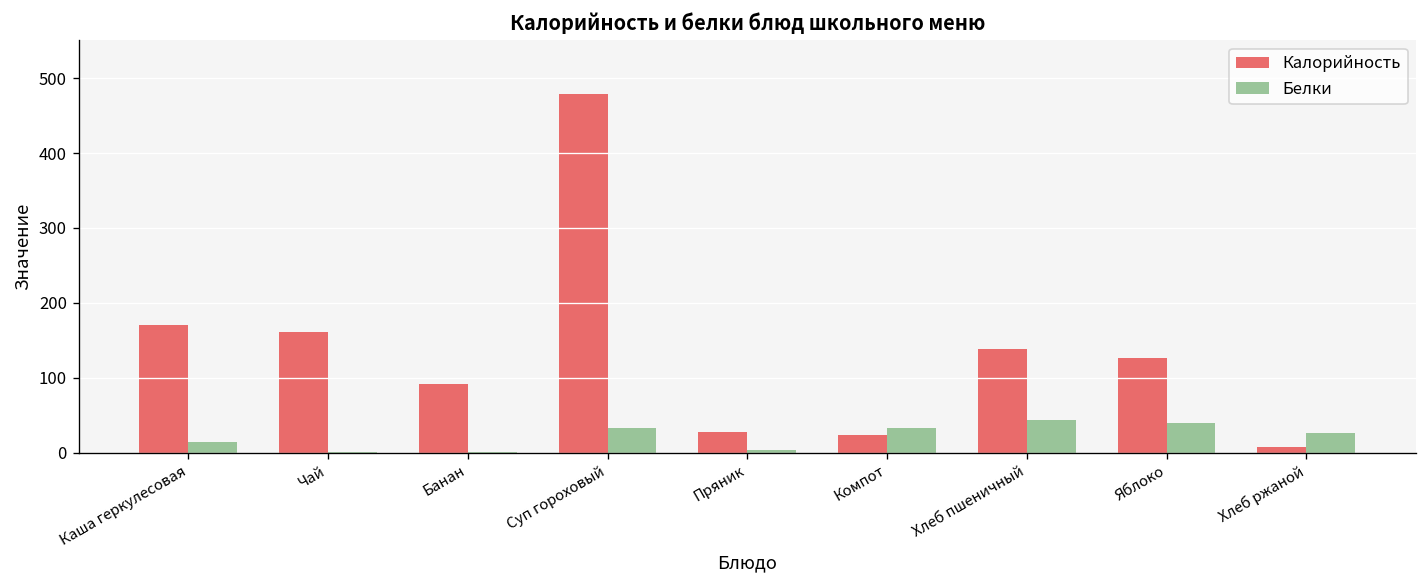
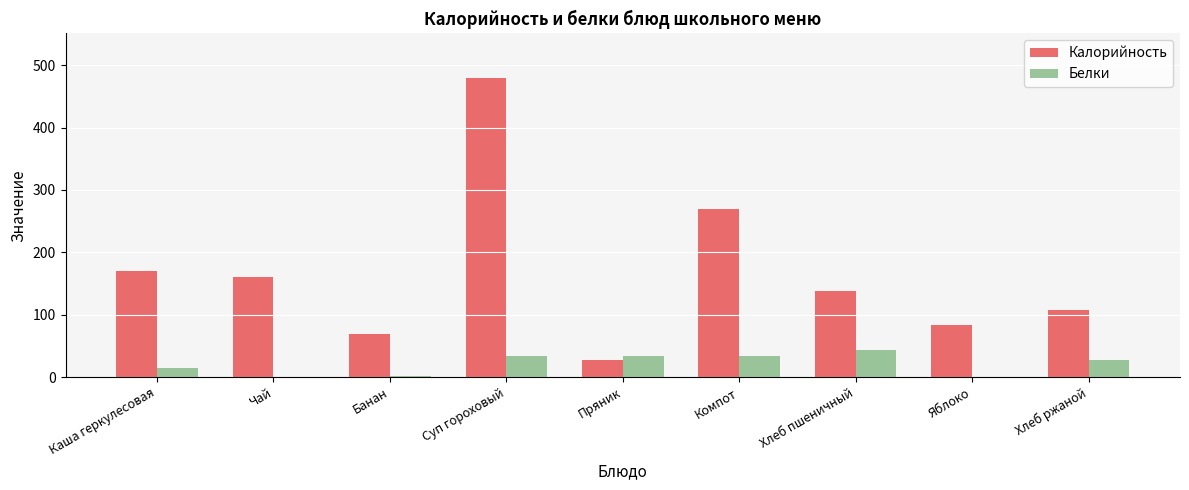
  {
    "Калорийность": {
      "Каша геркулесовая": 170,
      "Чай": 160,
-     "Банан": 90,
+     "Банан": 70,
      "Суп гороховый": 480,
      "Пряник": 30,
-     "Компот": 20,
+     "Компот": 270,
      "Хлеб пшеничный": 140,
-     "Яблоко": 130,
-     "Хлеб ржаной": 10
+     "Яблоко": 80,
+     "Хлеб ржаной": 110
    },
    "Белки": {
      "Каша геркулесовая": 10,
      "Суп гороховый": 30,
-     "Пряник": 0,
+     "Пряник": 30,
      "Компот": 30,
      "Хлеб пшеничный": 40,
-     "Яблоко": 40,
+     "Яблоко": 0,
      "Хлеб ржаной": 30
    }
  }
